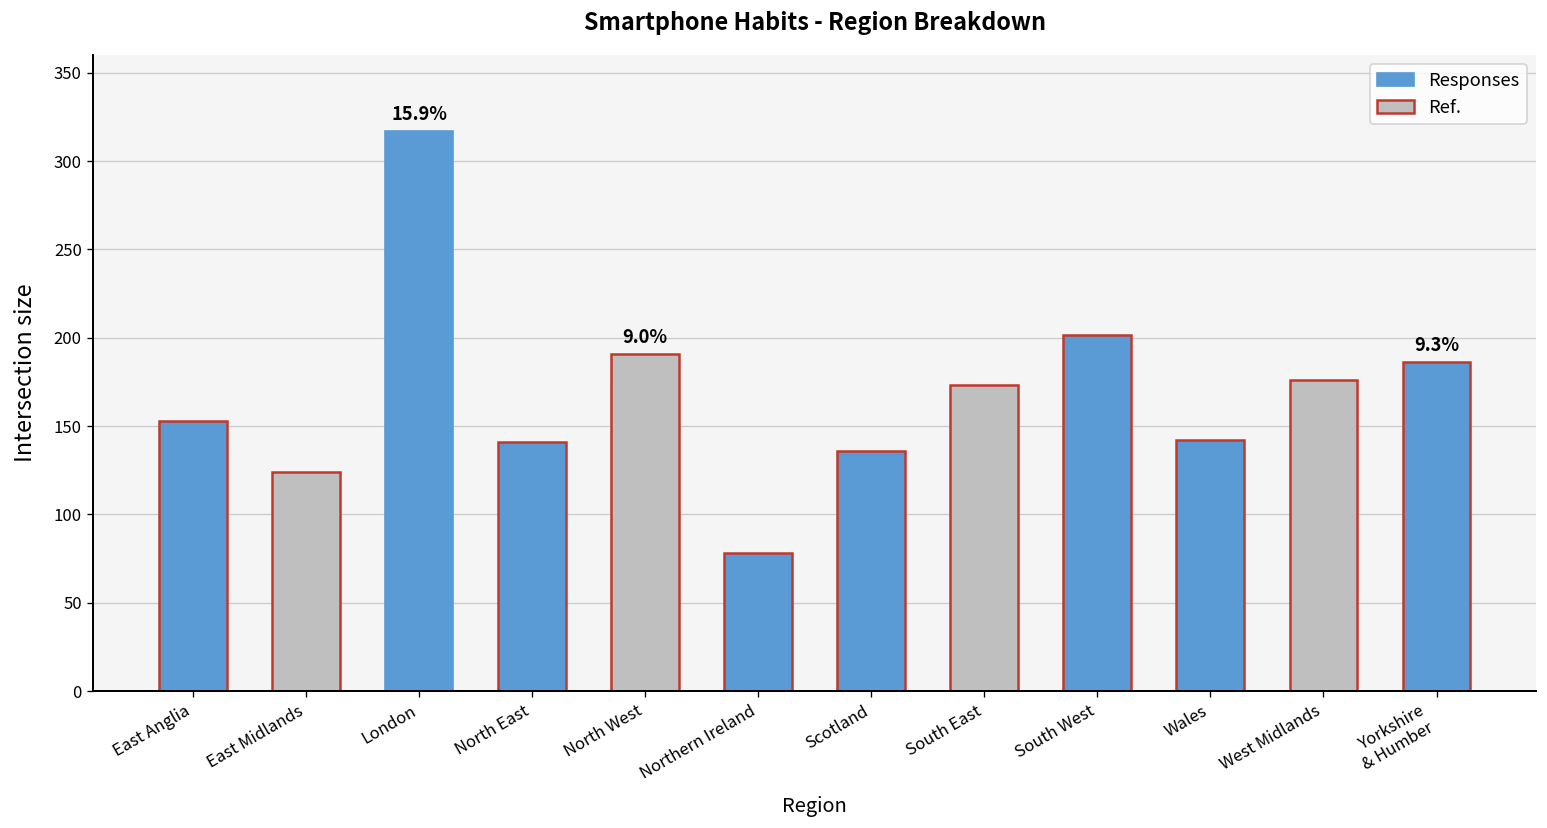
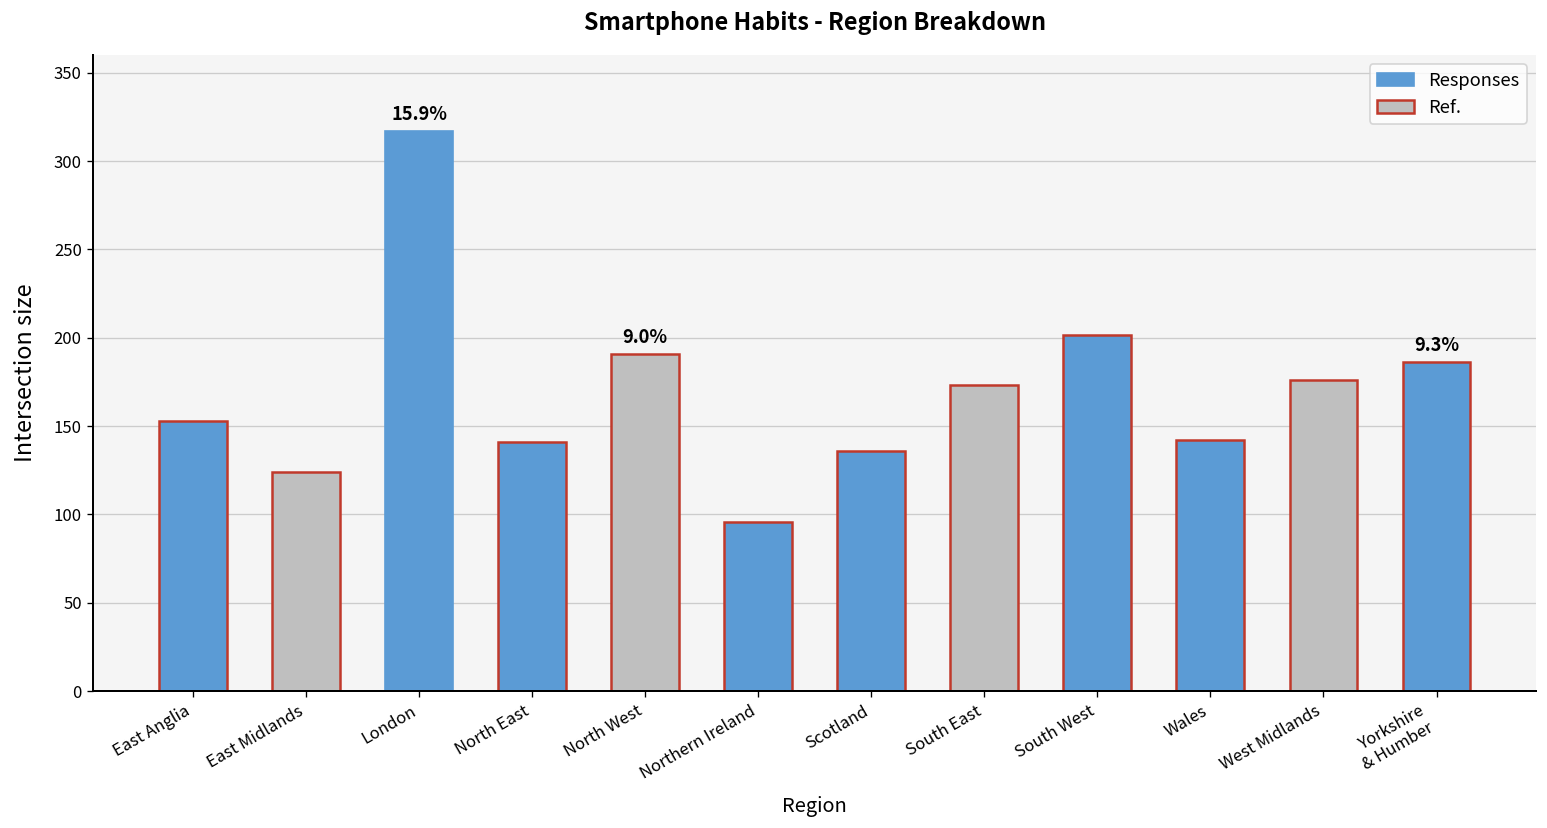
  {
    "East Anglia": 153,
    "East Midlands": 124,
    "North East": 141,
-   "Northern Ireland": 78,
+   "Northern Ireland": 96,
    "Scotland": 136,
    "South East": 173,
    "South West": 202,
    "Wales": 142,
    "West Midlands": 176
  }
